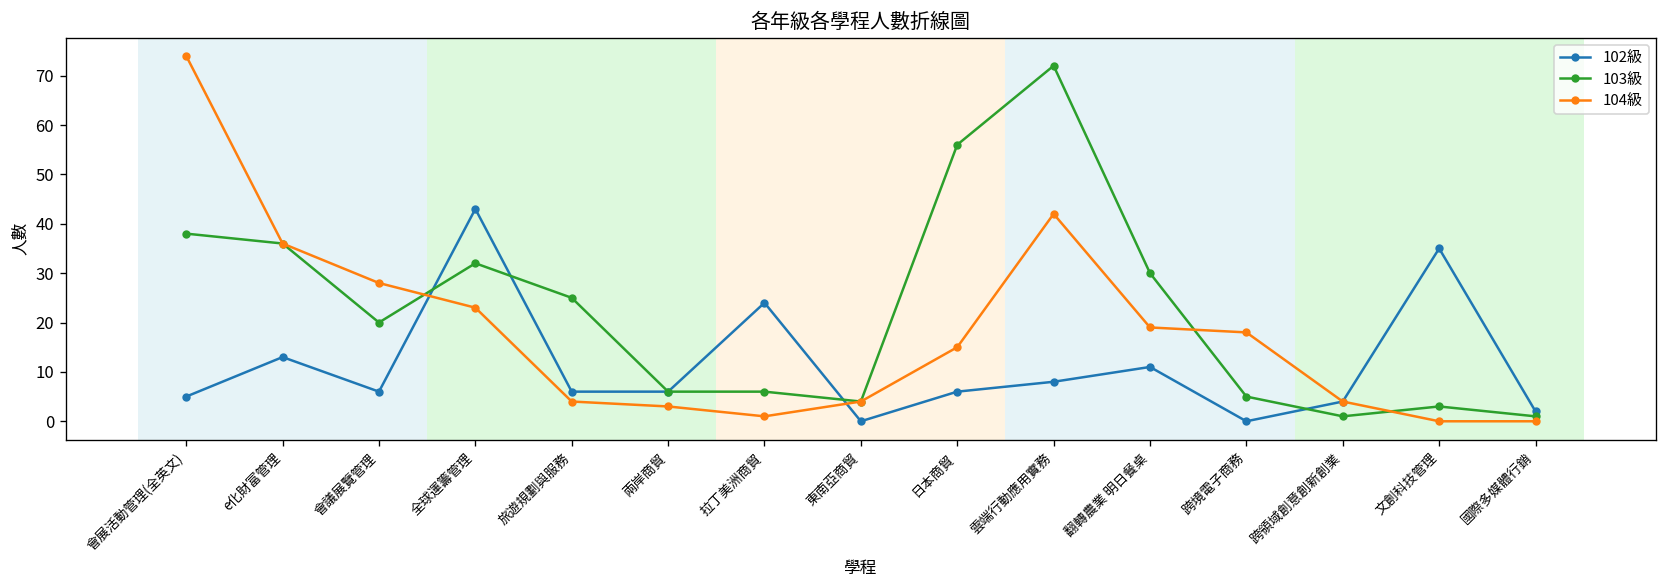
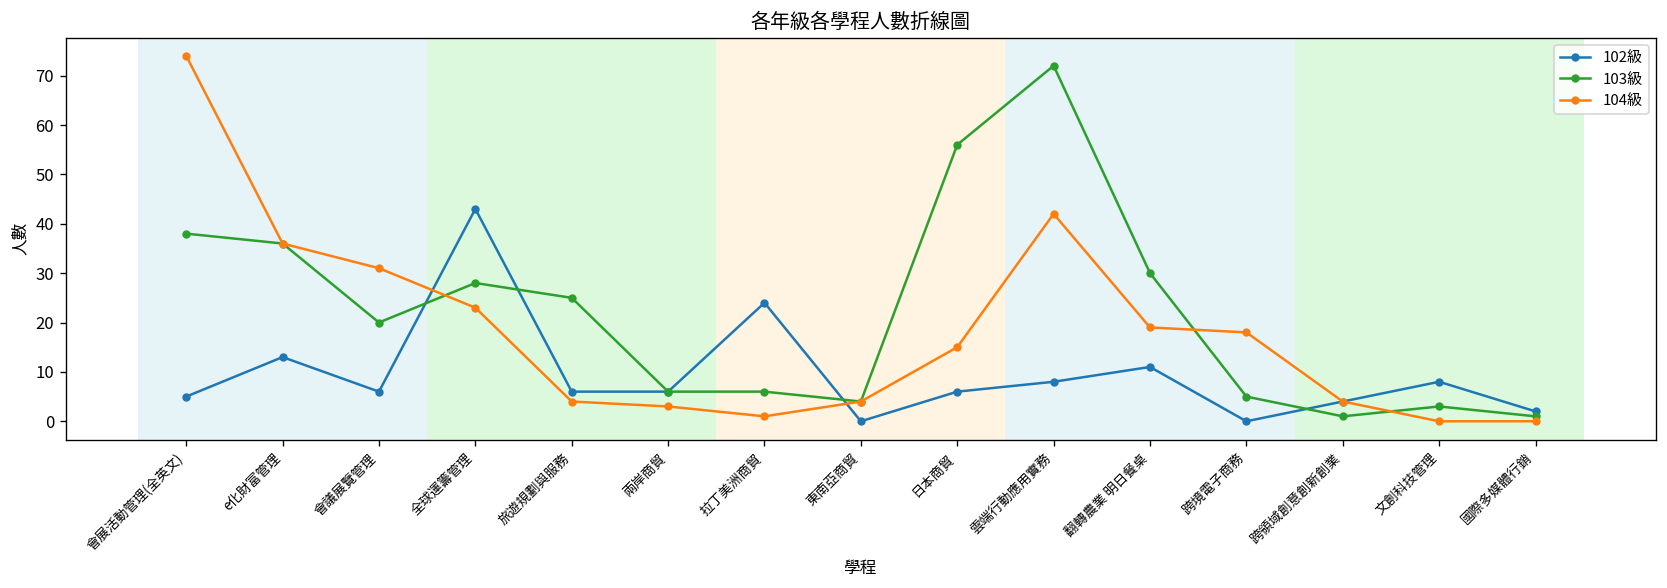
  {
    "102級": {
      "會展活動管理(全英文)": 5,
      "e化財富管理": 13,
      "會議展覽管理": 6,
      "全球運籌管理": 43,
      "旅遊規劃與服務": 6,
      "拉丁美洲商貿": 24,
      "東南亞商貿": 0,
      "日本商貿": 6,
      "雲端行動應用實務": 8,
      "翻轉農業 明日餐桌": 11,
      "跨境電子商務": 0,
-     "文創科技管理": 35,
+     "文創科技管理": 8,
      "國際多媒體行銷": 2
    },
    "103級": {
      "會展活動管理(全英文)": 38,
      "會議展覽管理": 20,
-     "全球運籌管理": 32,
+     "全球運籌管理": 28,
      "旅遊規劃與服務": 25,
      "拉丁美洲商貿": 6,
      "日本商貿": 56,
      "雲端行動應用實務": 72,
      "翻轉農業 明日餐桌": 30,
      "跨境電子商務": 5,
      "跨領域創意創新創業": 1,
      "文創科技管理": 3,
      "國際多媒體行銷": 1
    },
    "104級": {
      "會展活動管理(全英文)": 74,
-     "會議展覽管理": 28,
+     "會議展覽管理": 31,
      "全球運籌管理": 23,
      "旅遊規劃與服務": 4,
      "兩岸商貿": 3,
      "拉丁美洲商貿": 1,
      "日本商貿": 15,
      "雲端行動應用實務": 42,
      "翻轉農業 明日餐桌": 19,
      "跨境電子商務": 18,
      "文創科技管理": 0,
      "國際多媒體行銷": 0
    }
  }
